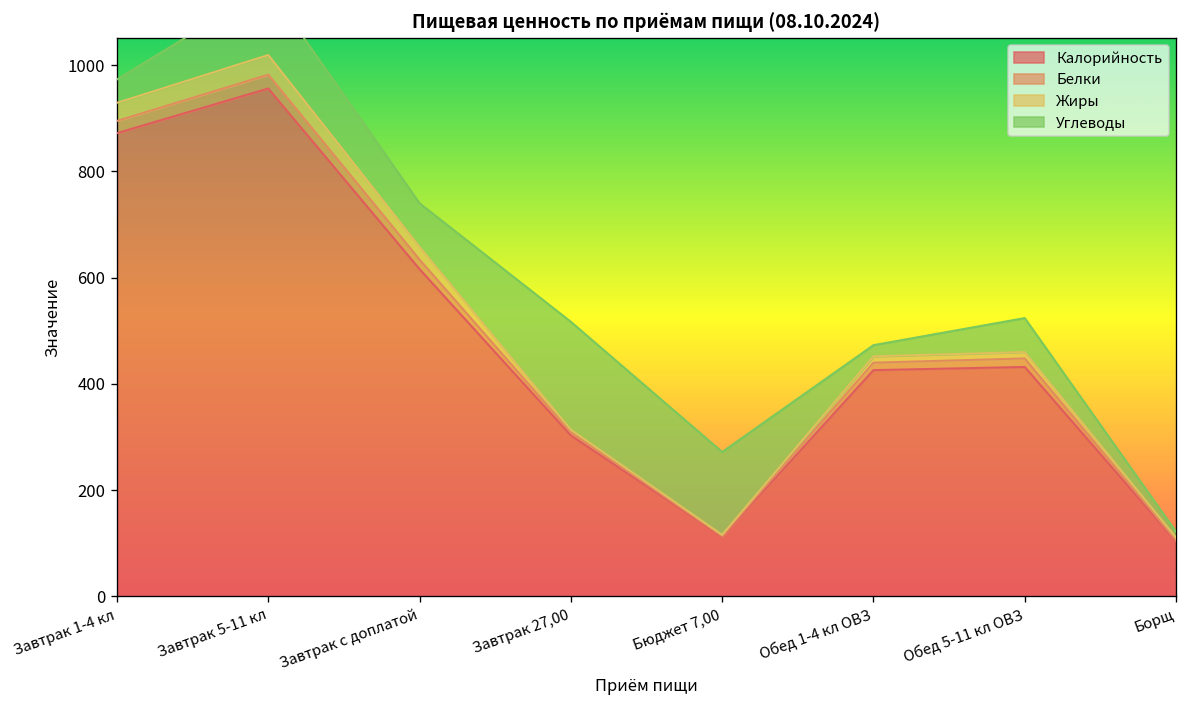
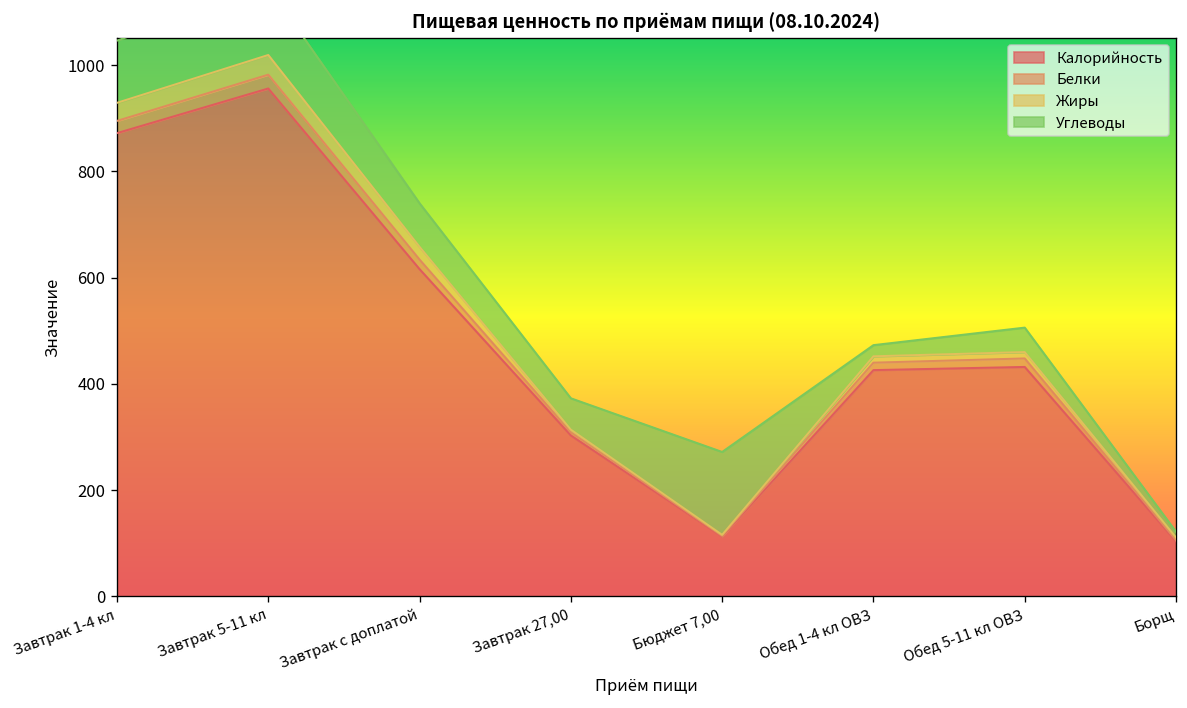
  {
    "Углеводы": {
-     "Завтрак 1-4 кл": 40,
+     "Завтрак 1-4 кл": 120,
      "Завтрак с доплатой": 80,
-     "Завтрак 27,00": 200,
+     "Завтрак 27,00": 60,
      "Бюджет 7,00": 160,
      "Обед 1-4 кл ОВЗ": 20,
-     "Обед 5-11 кл ОВЗ": 60,
+     "Обед 5-11 кл ОВЗ": 50,
      "Борщ": 10
    }
  }
